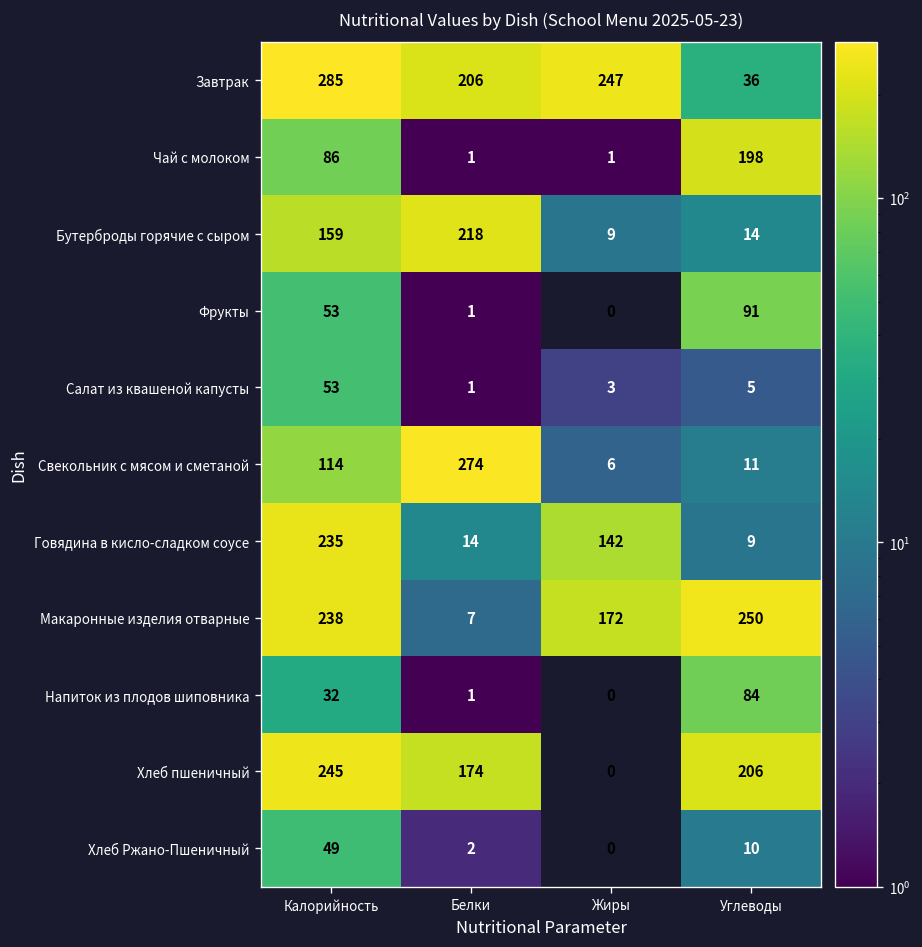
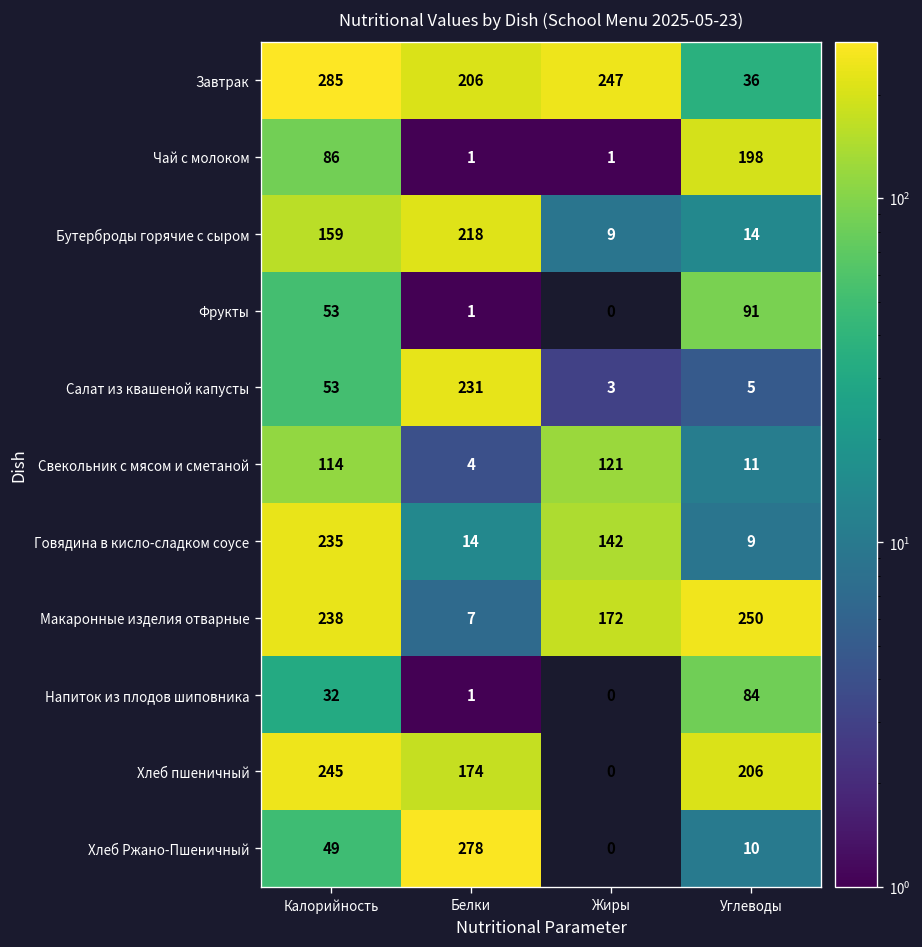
  {
    "Завтрак": {
      "Калорийность": 285,
      "Белки": 206,
      "Жиры": 247,
      "Углеводы": 36
    },
    "Чай с молоком": {
      "Калорийность": 86,
      "Белки": 1,
      "Жиры": 1,
      "Углеводы": 198
    },
    "Бутерброды горячие с сыром": {
      "Калорийность": 159,
      "Белки": 218,
      "Жиры": 9,
      "Углеводы": 14
    },
    "Фрукты": {
      "Калорийность": 53,
      "Белки": 1,
      "Углеводы": 91
    },
    "Салат из квашеной капусты": {
      "Калорийность": 53,
-     "Белки": 1,
+     "Белки": 231,
      "Жиры": 3,
      "Углеводы": 5
    },
    "Свекольник с мясом и сметаной": {
      "Калорийность": 114,
-     "Белки": 274,
-     "Жиры": 6,
+     "Белки": 4,
+     "Жиры": 121,
      "Углеводы": 11
    },
    "Говядина в кисло-сладком соусе": {
      "Калорийность": 235,
      "Белки": 14,
      "Жиры": 142,
      "Углеводы": 9
    },
    "Макаронные изделия отварные": {
      "Калорийность": 238,
      "Белки": 7,
      "Жиры": 172,
      "Углеводы": 250
    },
    "Напиток из плодов шиповника": {
      "Калорийность": 32,
      "Белки": 1,
      "Углеводы": 84
    },
    "Хлеб пшеничный": {
      "Калорийность": 245,
      "Белки": 174,
      "Углеводы": 206
    },
    "Хлеб Ржано-Пшеничный": {
      "Калорийность": 49,
-     "Белки": 2,
+     "Белки": 278,
      "Углеводы": 10
    }
  }
